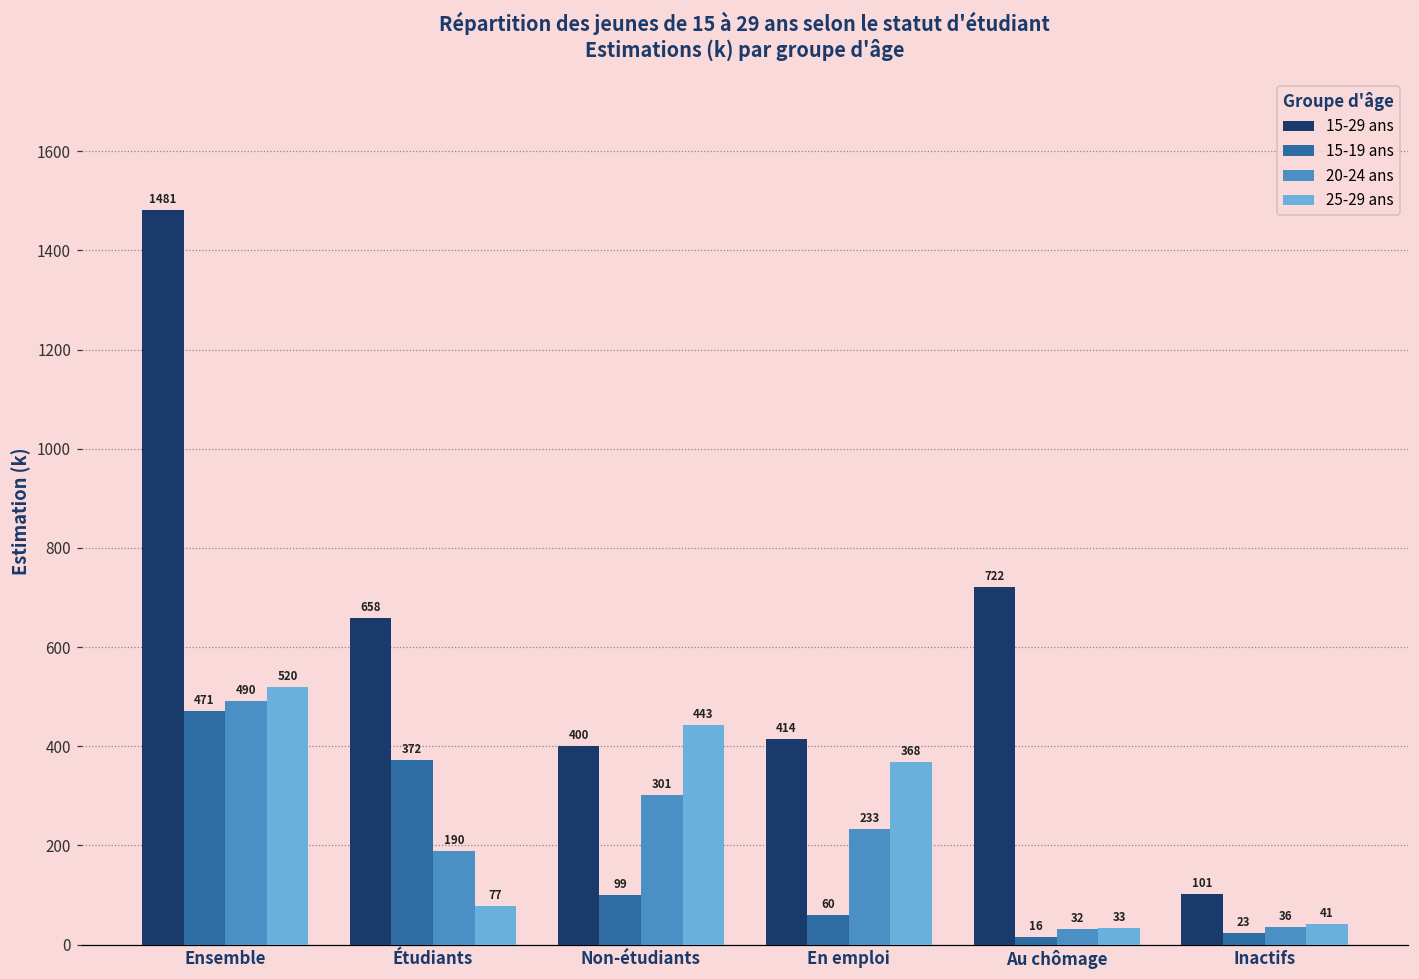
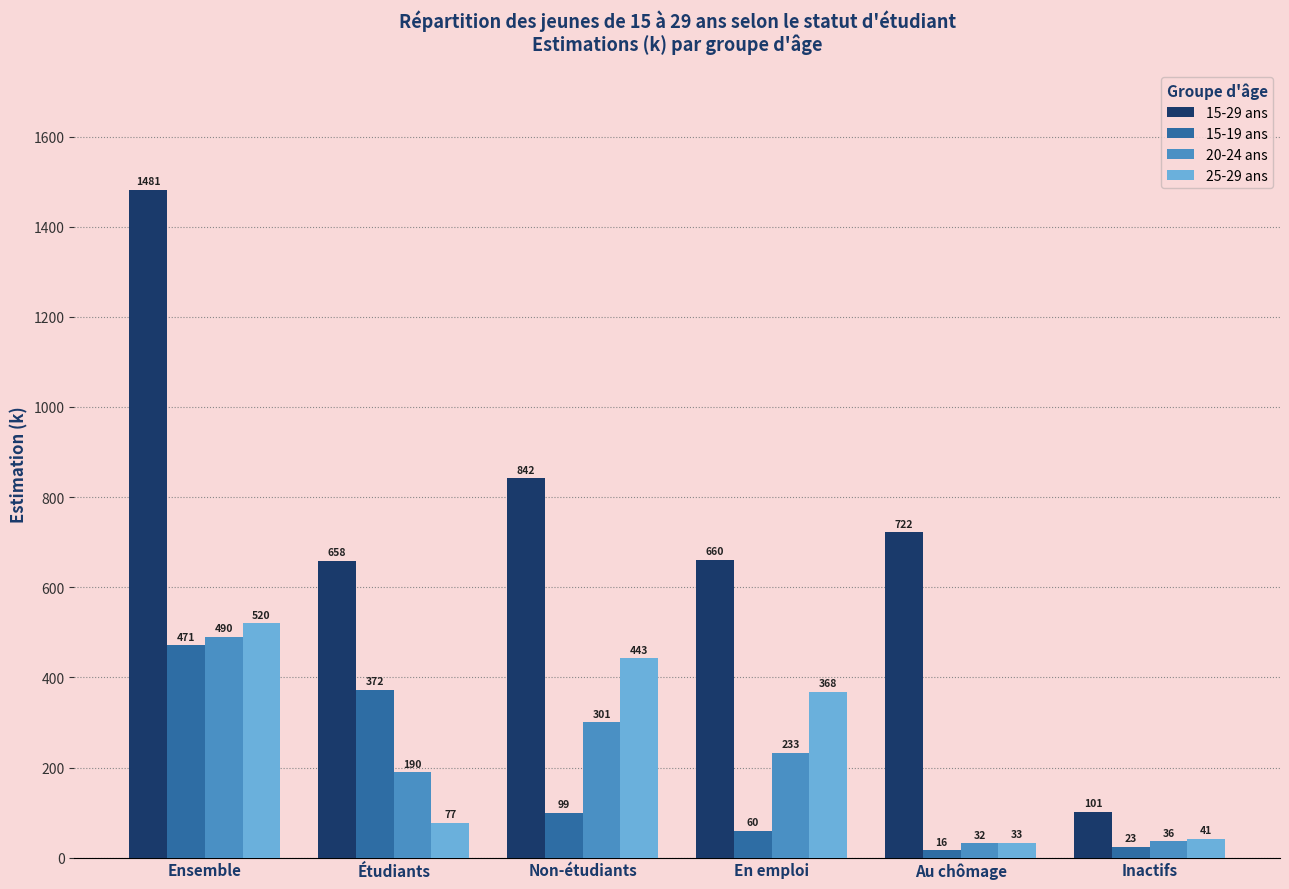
  {
    "15-29 ans": {
      "Ensemble": 1481,
      "Étudiants": 658,
-     "Non-étudiants": 400,
-     "En emploi": 414,
+     "Non-étudiants": 842,
+     "En emploi": 660,
      "Au chômage": 722,
      "Inactifs": 101
    }
  }
